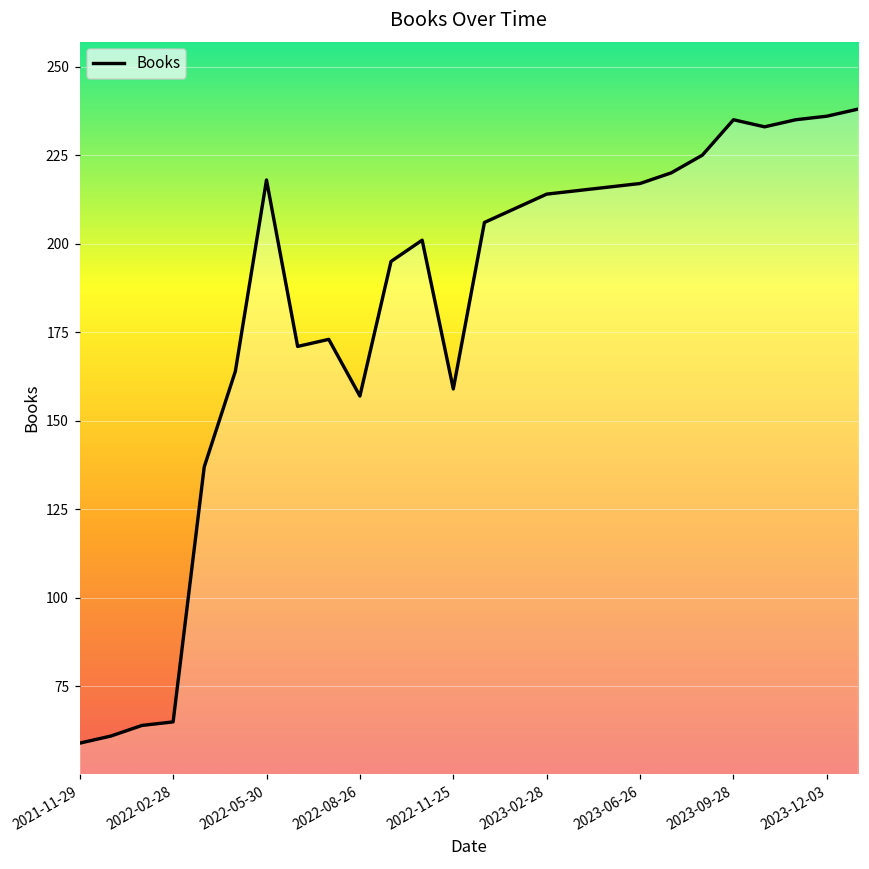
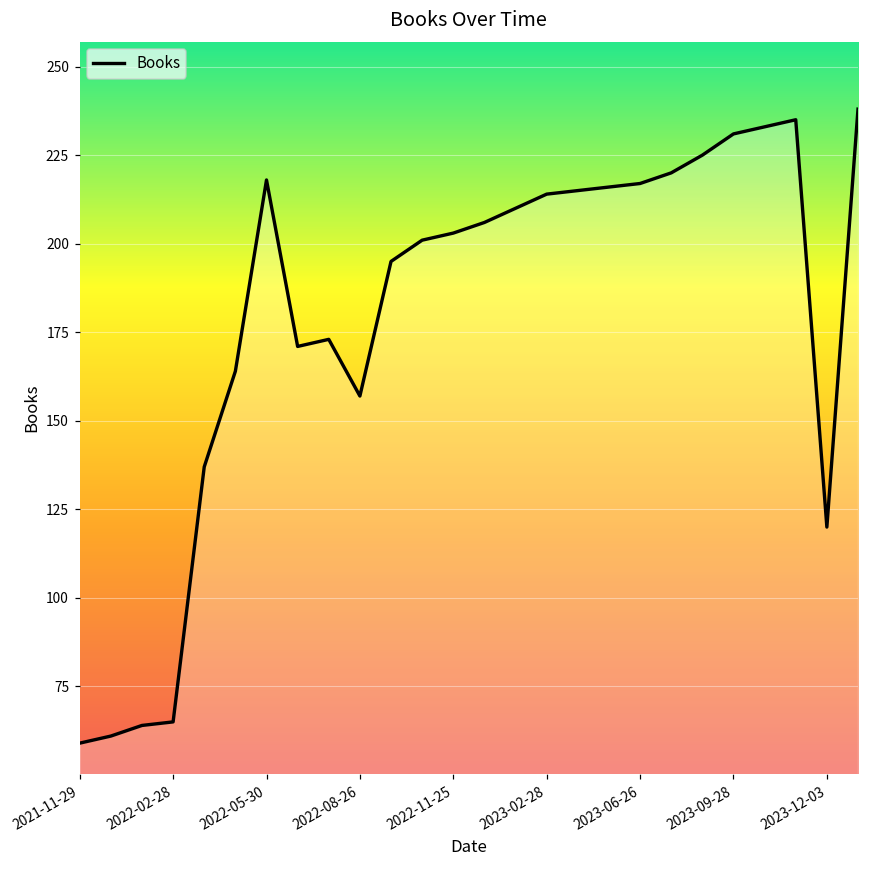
  {
    "2021-11-29": 59,
    "2022-02-28": 65,
    "2022-05-30": 218,
    "2022-08-26": 157,
-   "2022-11-25": 159,
+   "2022-11-25": 203,
    "2023-02-28": 214,
    "2023-06-26": 217,
-   "2023-09-28": 235,
-   "2023-12-03": 236
+   "2023-09-28": 231,
+   "2023-12-03": 120
  }
